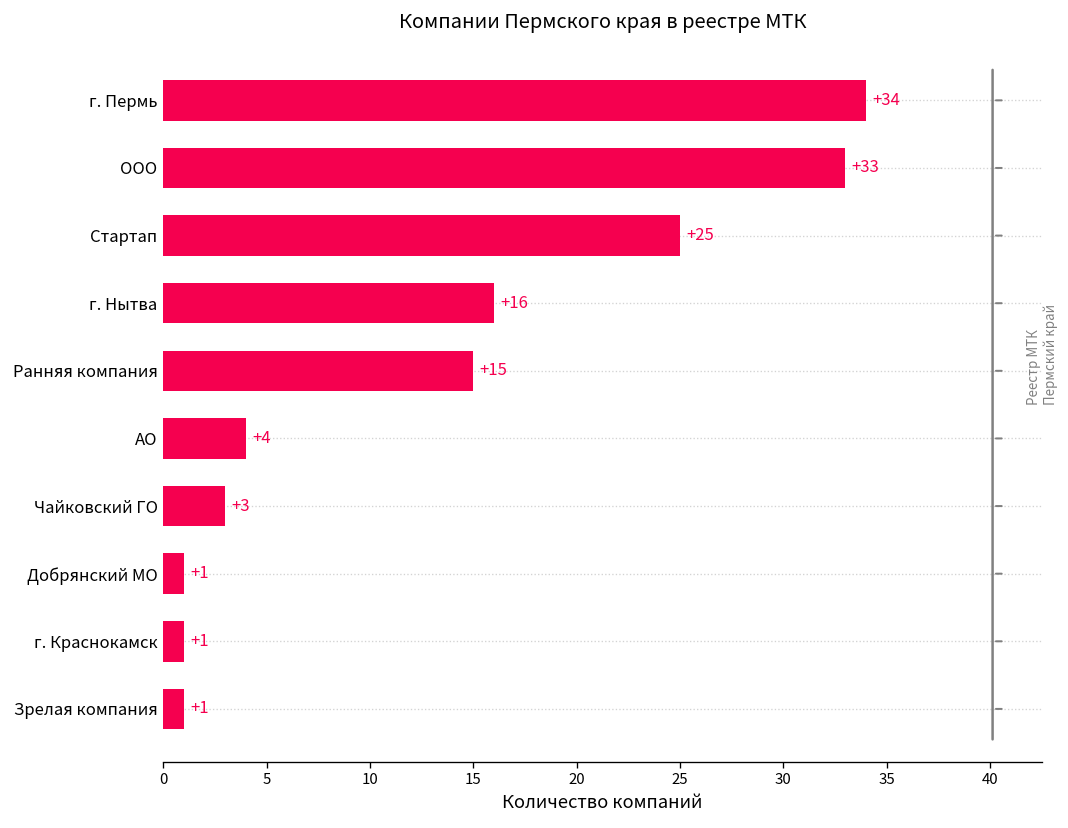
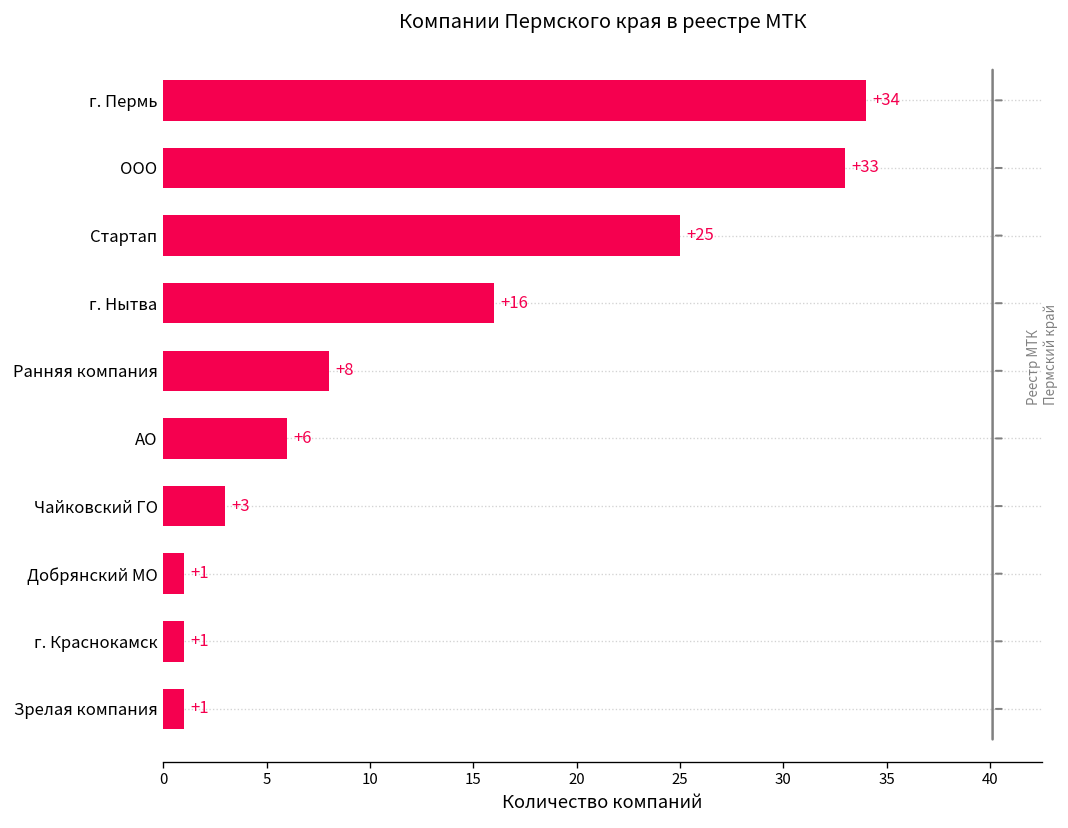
  {
    "г. Пермь": "+34",
    "ООО": "+33",
    "Стартап": "+25",
    "г. Нытва": "+16",
-   "Ранняя компания": "+15",
-   "АО": "+4",
+   "Ранняя компания": "+8",
+   "АО": "+6",
    "Чайковский ГО": "+3",
    "Добрянский МО": "+1",
    "г. Краснокамск": "+1",
    "Зрелая компания": "+1"
  }
